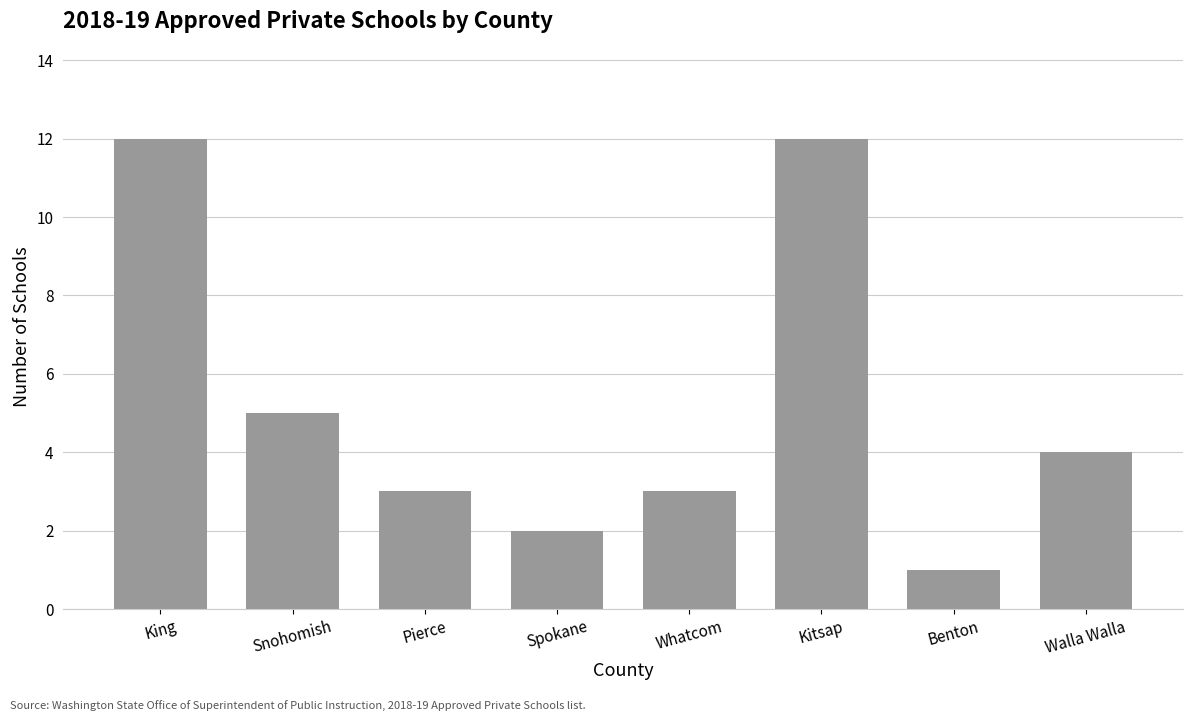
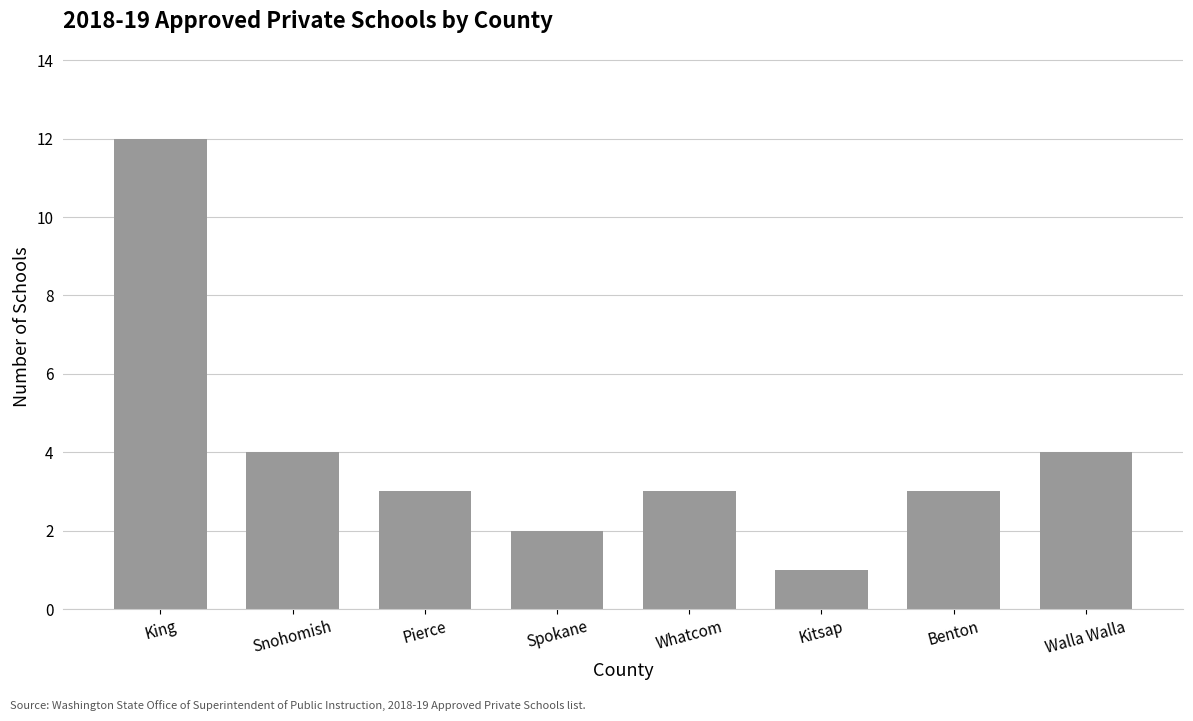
  {
    "King": 12,
-   "Snohomish": 5,
+   "Snohomish": 4,
    "Pierce": 3,
    "Spokane": 2,
    "Whatcom": 3,
-   "Kitsap": 12,
-   "Benton": 1,
+   "Kitsap": 1,
+   "Benton": 3,
    "Walla Walla": 4
  }
